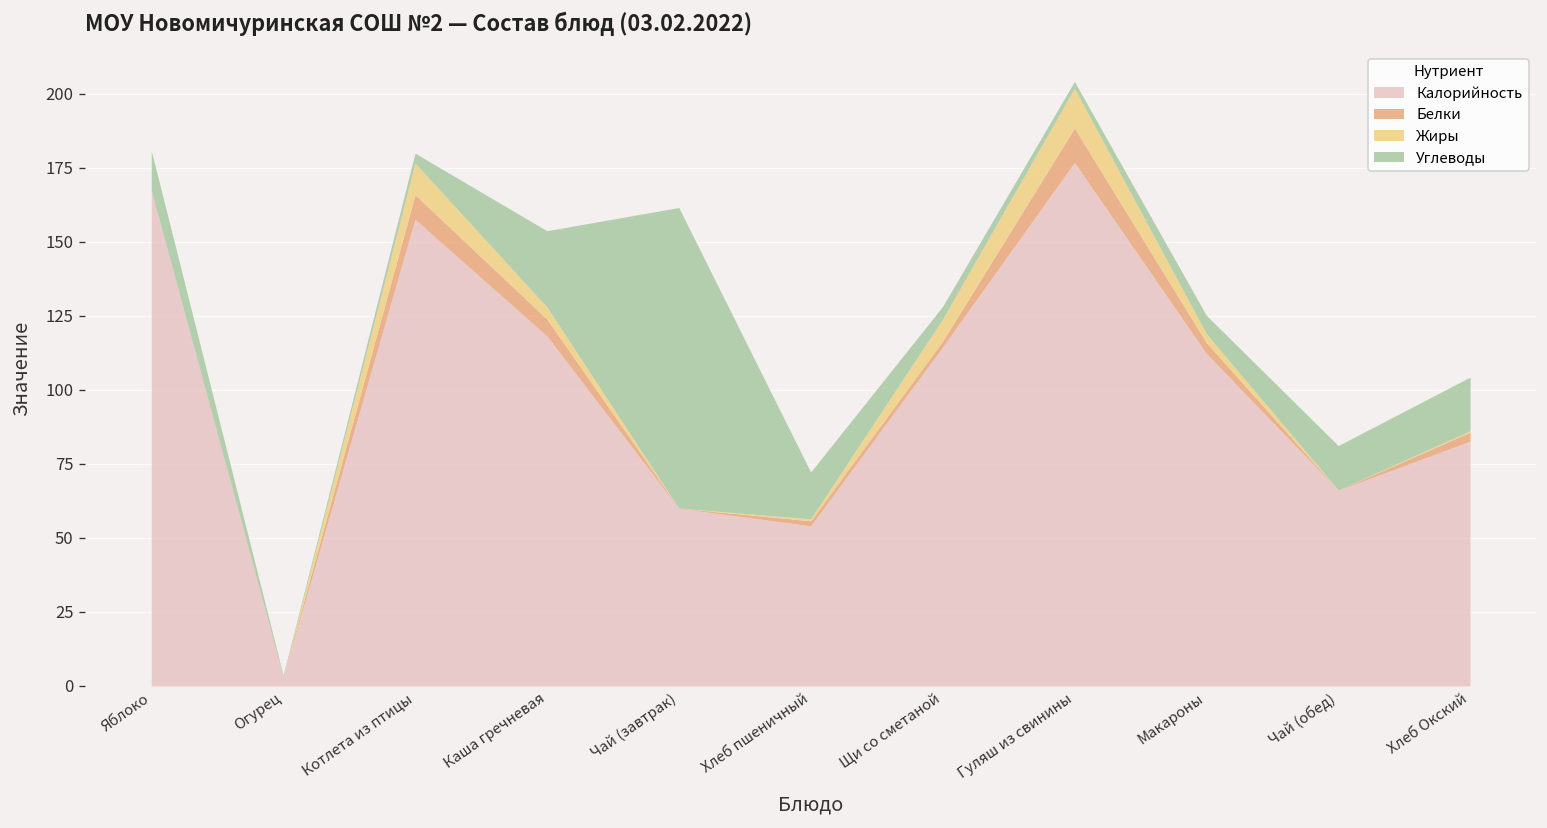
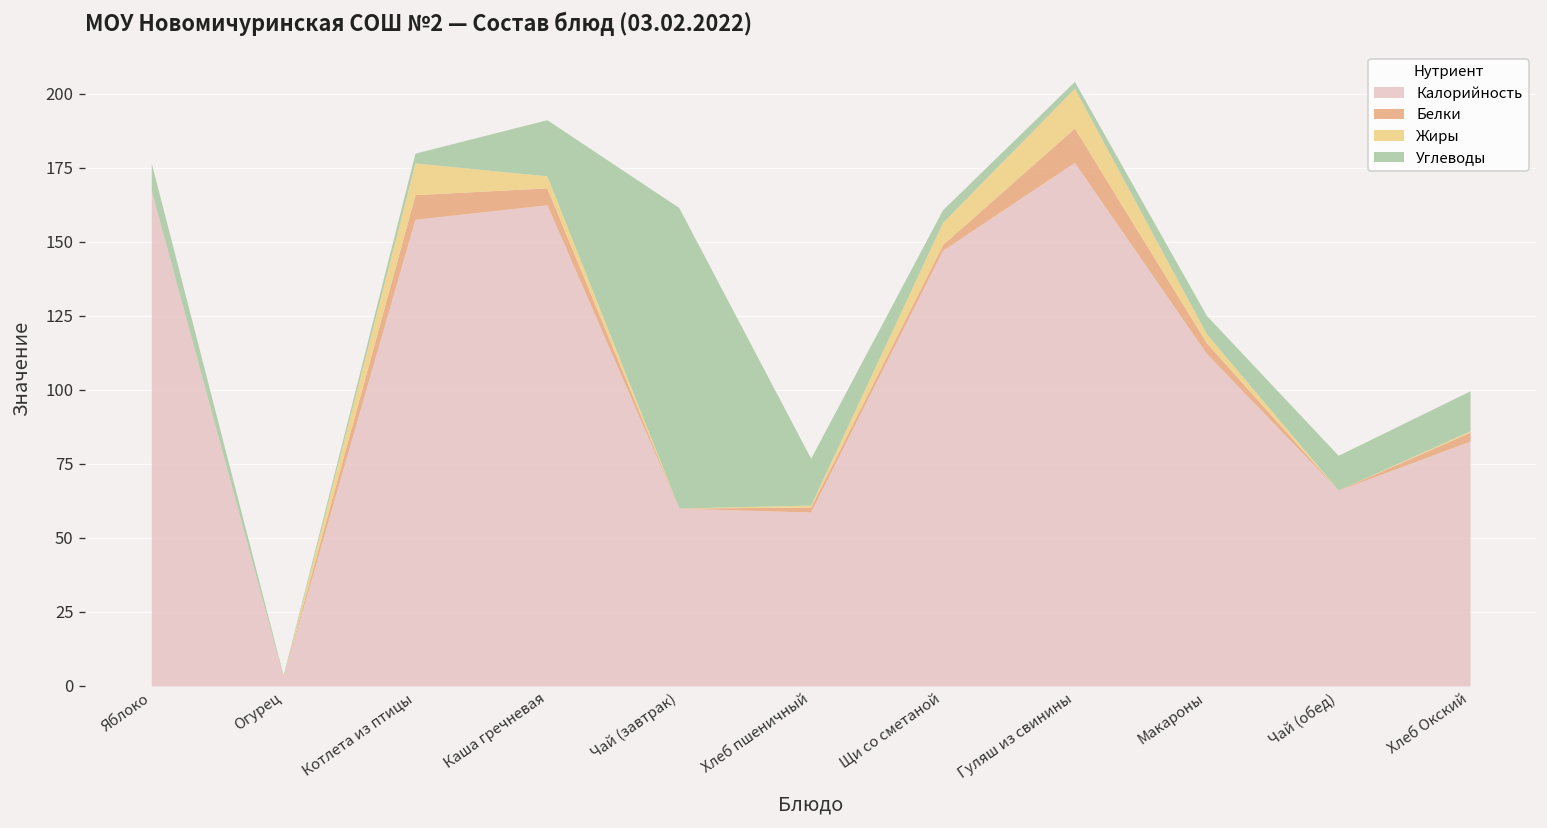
  {
    "Калорийность": {
      "Котлета из птицы": 158,
-     "Каша гречневая": 118,
-     "Хлеб пшеничный": 54,
-     "Щи со сметаной": 114,
+     "Каша гречневая": 163,
+     "Хлеб пшеничный": 59,
+     "Щи со сметаной": 147,
      "Гуляш из свинины": 177,
      "Макароны": 112,
      "Хлеб Окский": 83
    },
    "Углеводы": {
-     "Яблоко": 14,
-     "Каша гречневая": 26,
+     "Яблоко": 9,
+     "Каша гречневая": 19,
      "Хлеб пшеничный": 16,
      "Щи со сметаной": 4,
-     "Чай (обед)": 15,
-     "Хлеб Окский": 18
+     "Чай (обед)": 12,
+     "Хлеб Окский": 14
    }
  }
